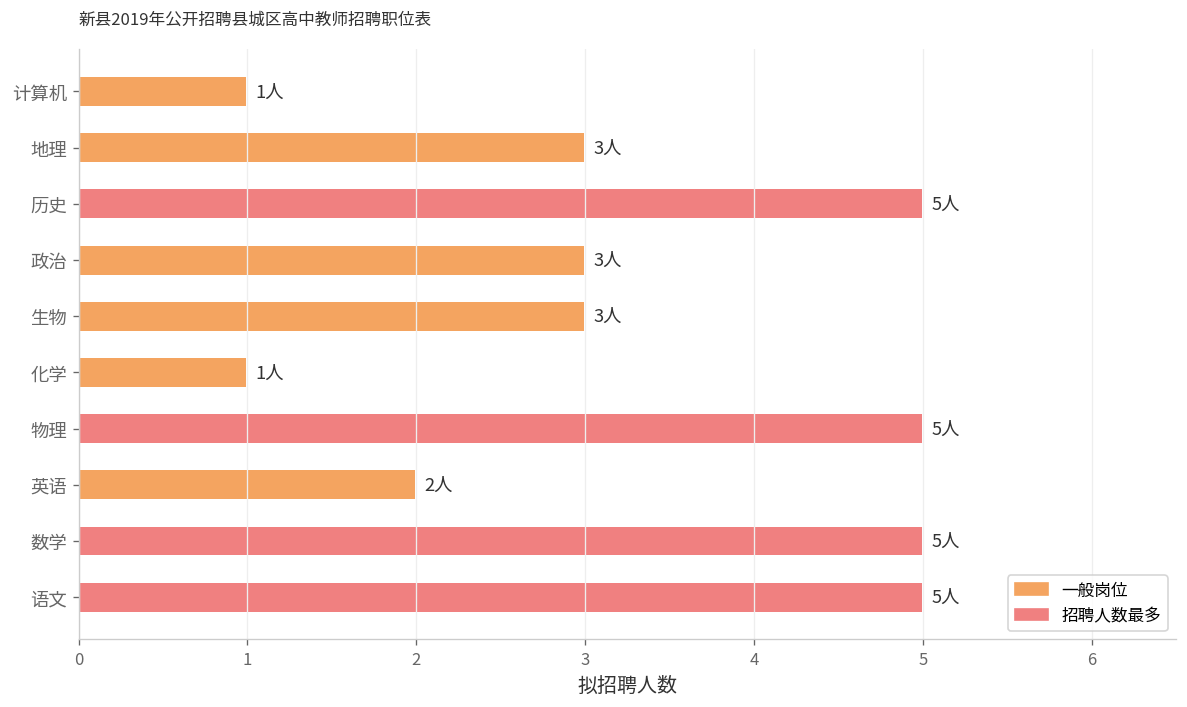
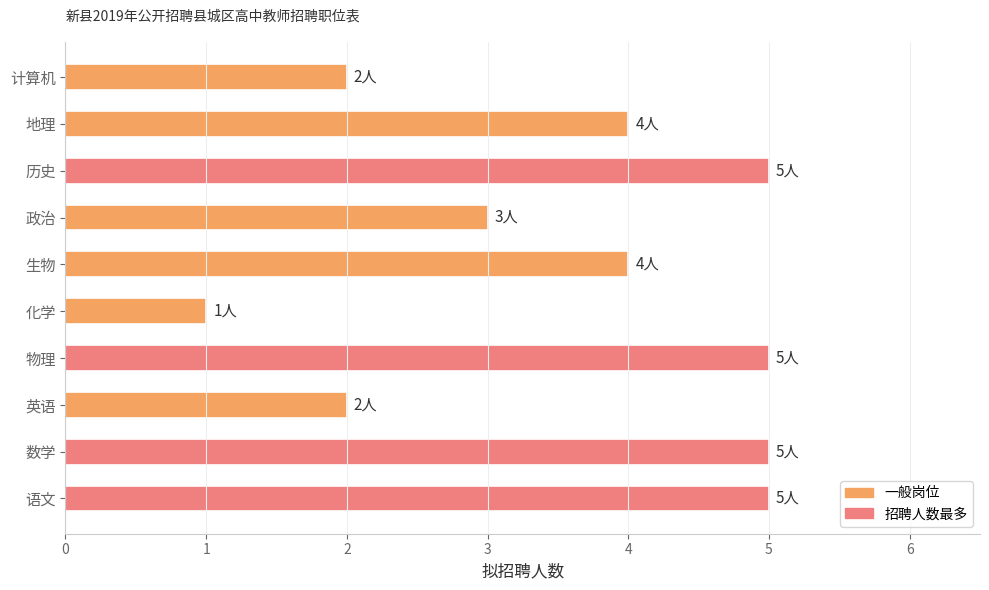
  {
-   "计算机": "1人",
-   "地理": "3人",
+   "计算机": "2人",
+   "地理": "4人",
    "历史": "5人",
    "政治": "3人",
-   "生物": "3人",
+   "生物": "4人",
    "化学": "1人",
    "物理": "5人",
    "英语": "2人",
    "数学": "5人",
    "语文": "5人"
  }
